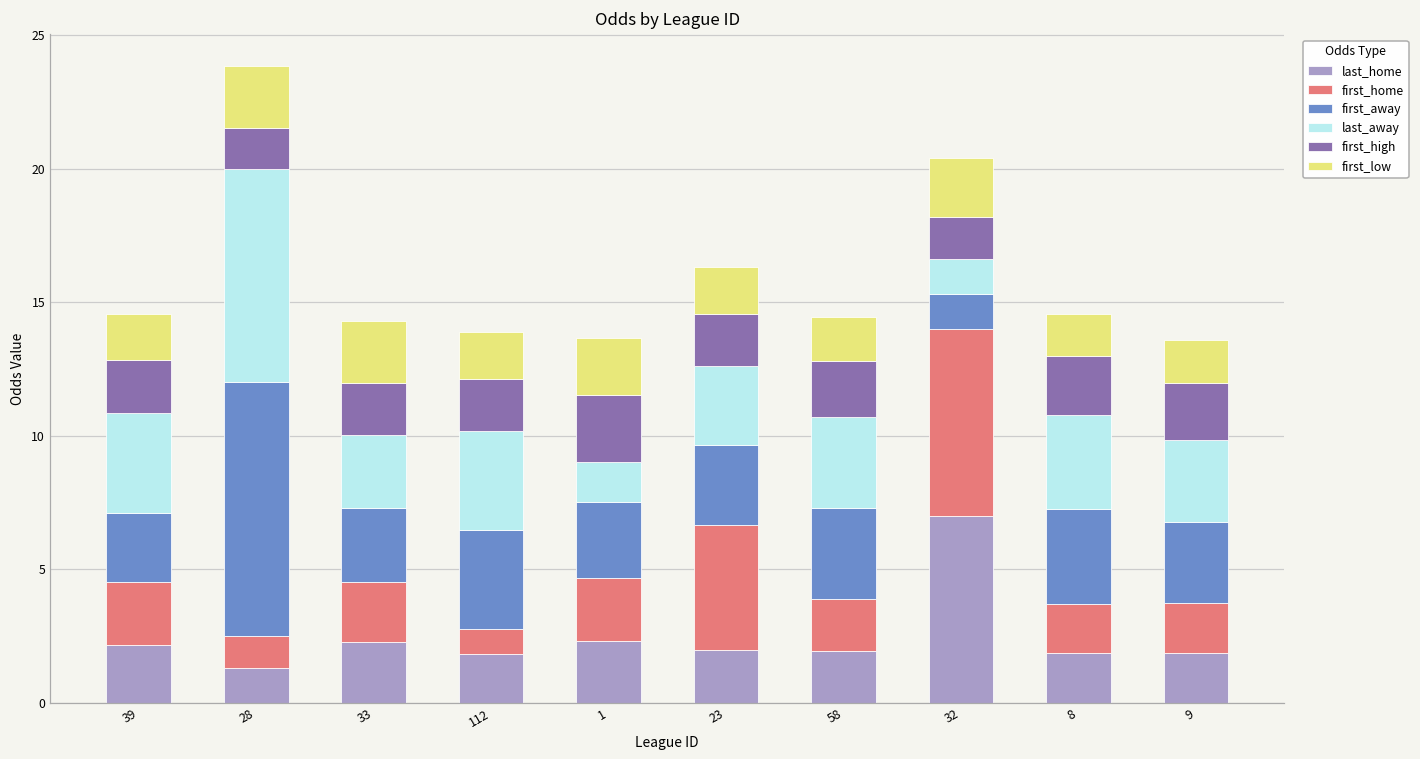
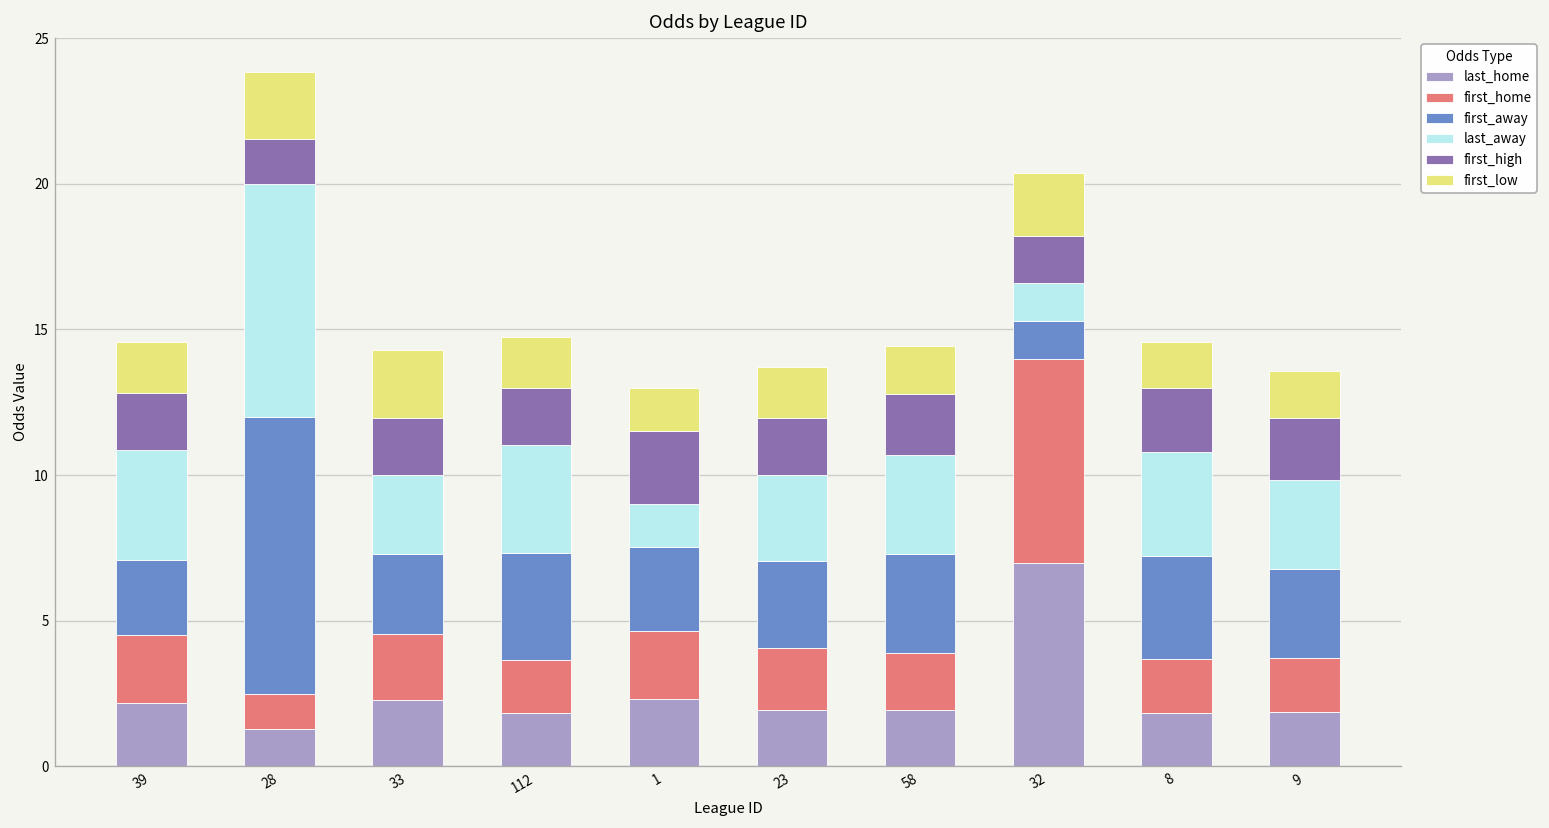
  {
    "first_home": {
      "39": 2.3,
      "28": 1.2,
      "33": 2.3,
-     "112": 1.0,
+     "112": 1.8,
      "1": 2.3,
-     "23": 4.7,
+     "23": 2.1,
      "58": 1.9,
      "32": 7.0,
      "8": 1.8,
      "9": 1.9
    },
    "last_away": {
      "39": 3.8,
      "28": 8.0,
      "33": 2.7,
      "112": 3.7,
      "1": 1.5,
      "23": 3.0,
      "58": 3.4,
      "32": 1.3,
      "8": 3.6,
      "9": 3.1
    },
    "first_low": {
      "39": 1.7,
      "28": 2.3,
      "33": 2.3,
      "112": 1.8,
-     "1": 2.1,
+     "1": 1.5,
      "23": 1.8,
      "58": 1.7,
      "32": 2.2,
      "8": 1.6,
      "9": 1.6
    }
  }
